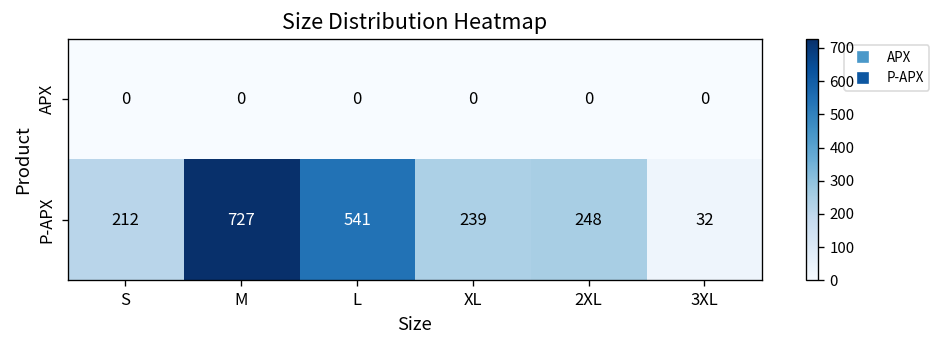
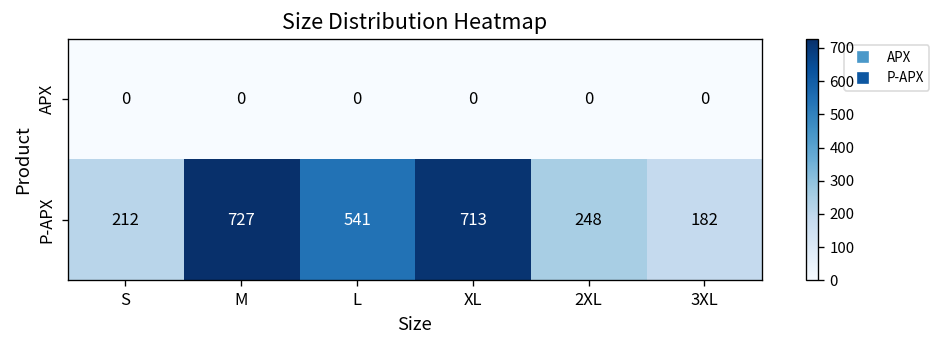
  {
    "APX": {
      "S": 0,
      "M": 0,
      "L": 0,
      "XL": 0,
      "2XL": 0,
      "3XL": 0
    },
    "P-APX": {
      "S": 212,
      "M": 727,
      "L": 541,
-     "XL": 239,
+     "XL": 713,
      "2XL": 248,
-     "3XL": 32
+     "3XL": 182
    }
  }
